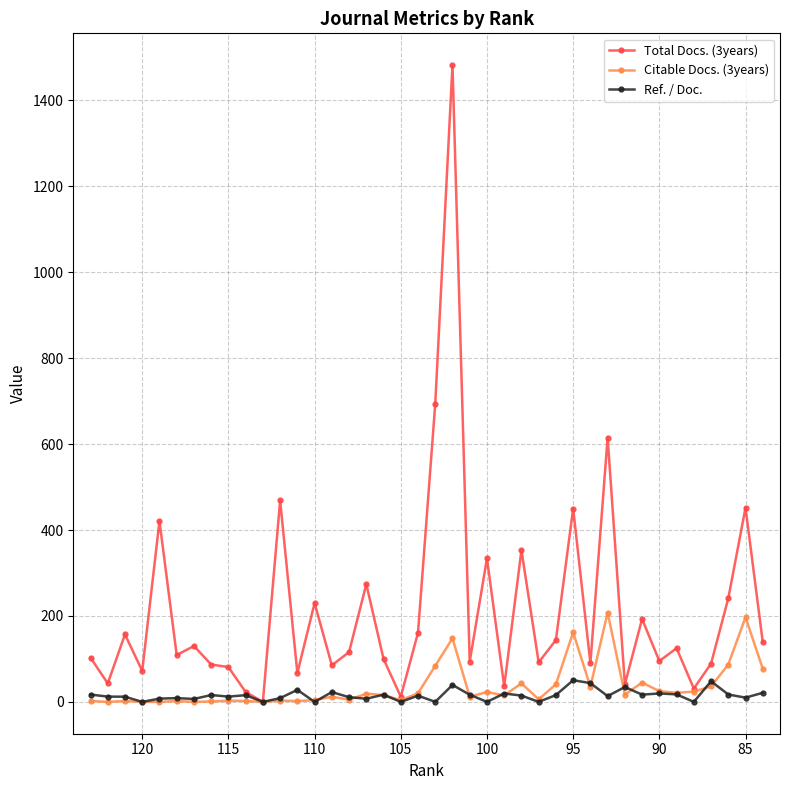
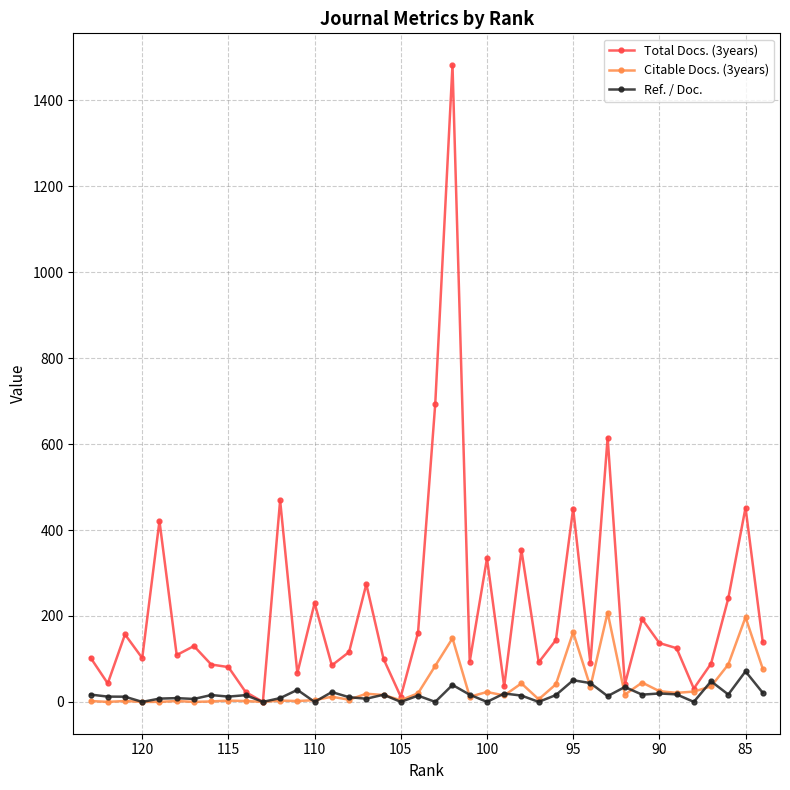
  {
    "Total Docs. (3years)": {
-     "120": 70,
+     "120": 100,
      "115": 80,
      "110": 230,
      "105": 10,
      "100": 330,
      "95": 450,
-     "90": 100,
+     "90": 140,
      "85": 450
    },
    "Citable Docs. (3years)": {
      "115": 0,
      "100": 20,
      "95": 160,
      "85": 200
    },
    "Ref. / Doc.": {
      "115": 10,
      "100": 0,
      "95": 50,
-     "85": 10
+     "85": 70
    }
  }
